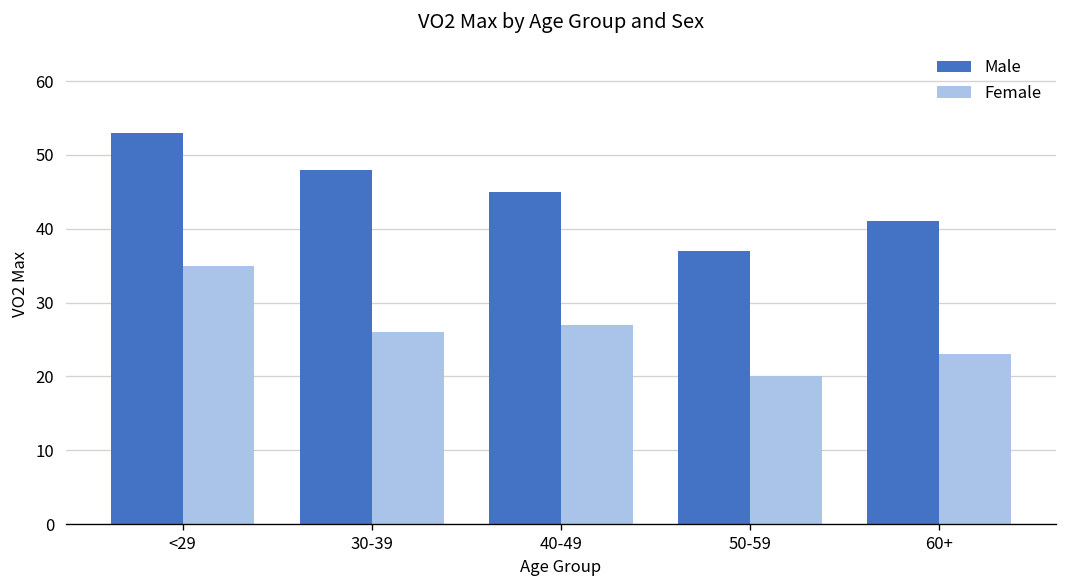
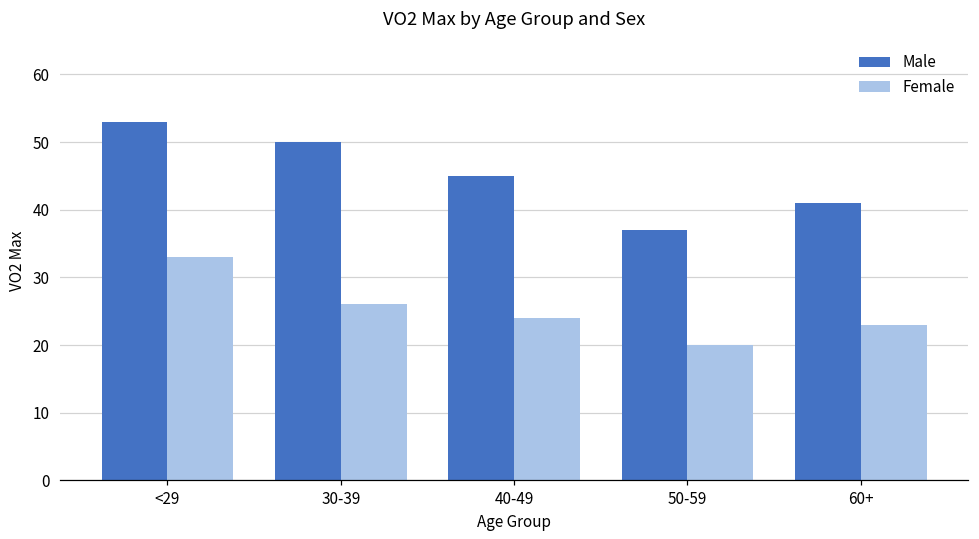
  {
    "Male": {
      "<29": 53,
-     "30-39": 48,
+     "30-39": 50,
      "40-49": 45,
      "50-59": 37,
      "60+": 41
    },
    "Female": {
-     "<29": 35,
+     "<29": 33,
      "30-39": 26,
-     "40-49": 27,
+     "40-49": 24,
      "50-59": 20,
      "60+": 23
    }
  }
